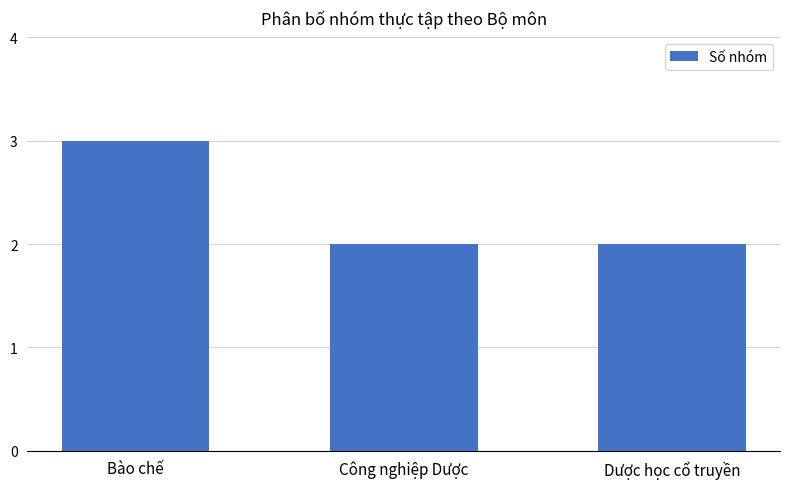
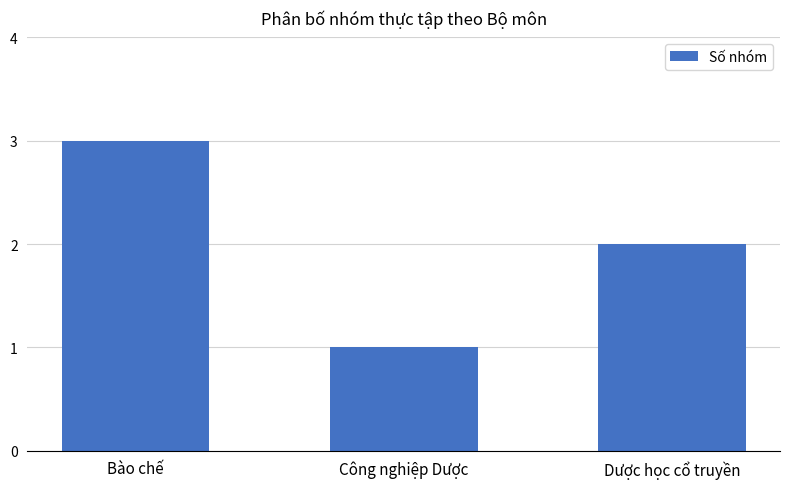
  {
    "Bào chế": 3,
-   "Công nghiệp Dược": 2,
+   "Công nghiệp Dược": 1,
    "Dược học cổ truyền": 2
  }
